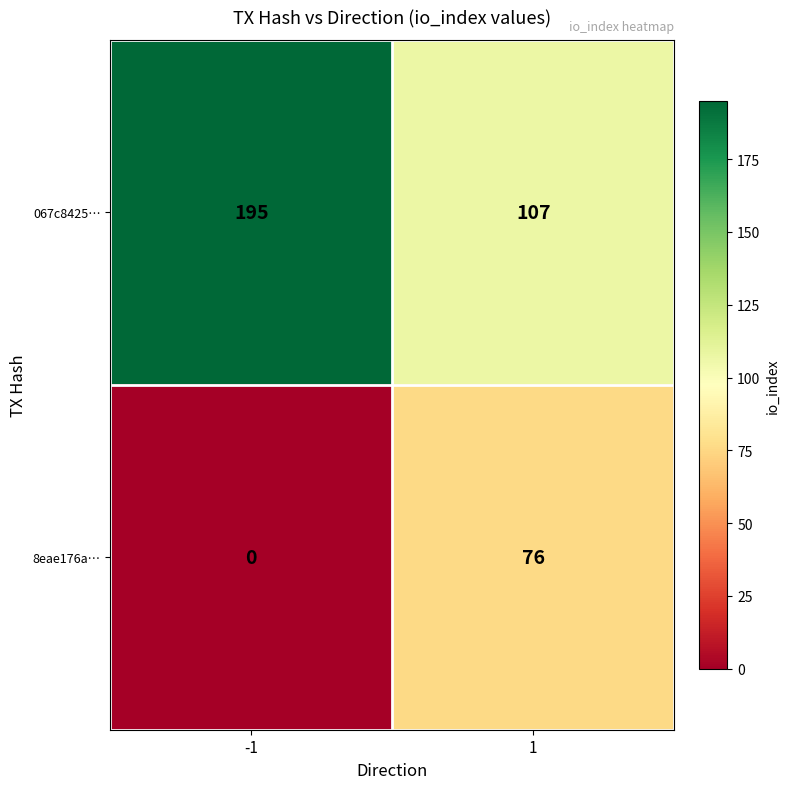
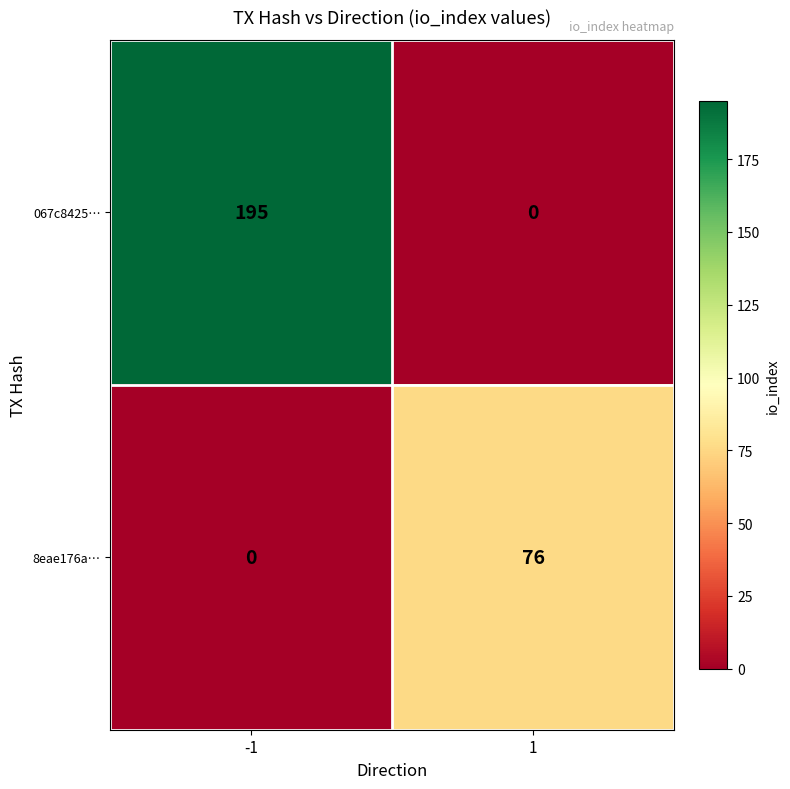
  {
    "067c8425…": {
      "-1": 195,
-     "1": 107
+     "1": 0
    },
    "8eae176a…": {
      "-1": 0,
      "1": 76
    }
  }
